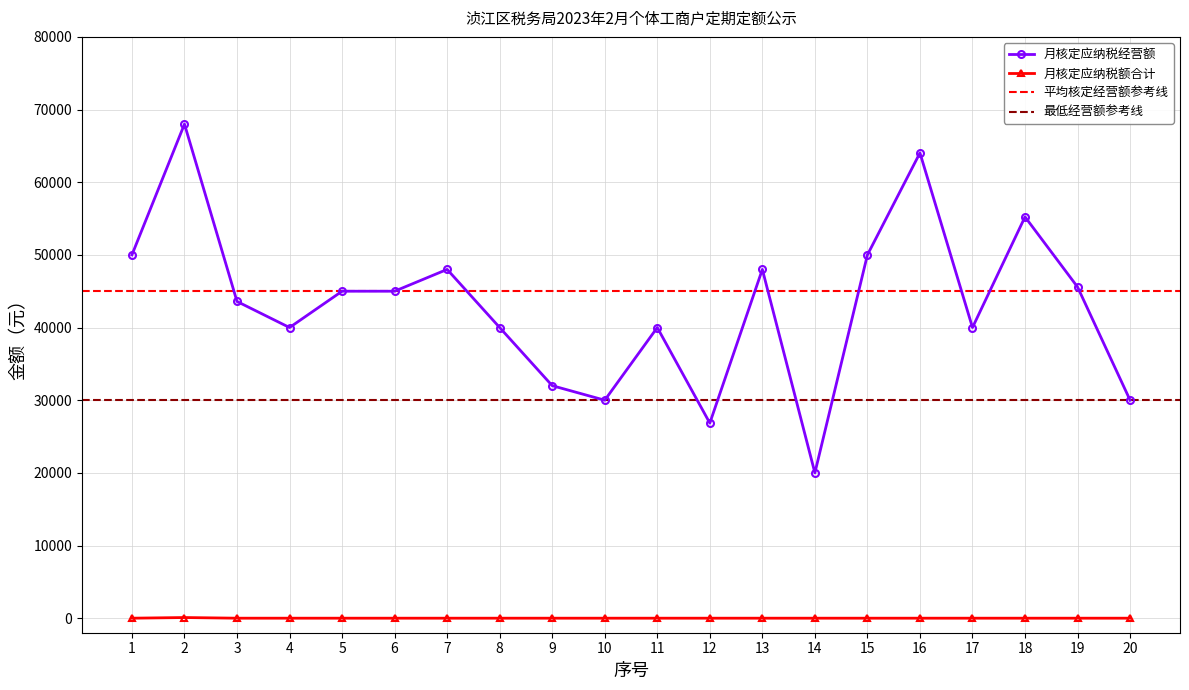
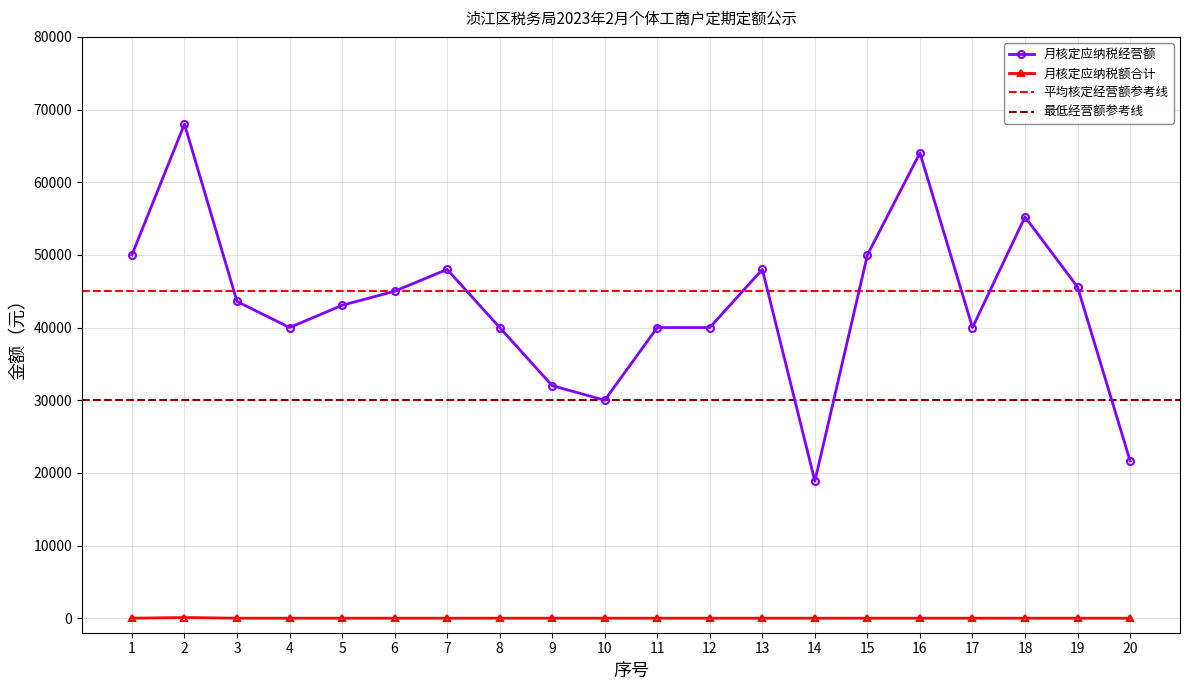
  {
    "月核定应纳税经营额": {
      "1": 50000,
      "2": 68000,
      "3": 44000,
      "4": 40000,
-     "5": 45000,
+     "5": 43000,
      "6": 45000,
      "7": 48000,
      "8": 40000,
      "9": 32000,
      "10": 30000,
      "11": 40000,
-     "12": 27000,
+     "12": 40000,
      "13": 48000,
-     "14": 20000,
+     "14": 19000,
      "15": 50000,
      "16": 64000,
      "17": 40000,
      "18": 55000,
      "19": 46000,
-     "20": 30000
+     "20": 22000
    },
    "月核定应纳税额合计": {
      "1": 0,
      "2": 0,
      "3": 0,
      "4": 0,
      "5": 0,
      "6": 0,
      "7": 0,
      "8": 0,
      "9": 0,
      "10": 0,
      "11": 0,
      "12": 0,
      "13": 0,
      "14": 0,
      "15": 0,
      "16": 0,
      "17": 0,
      "18": 0,
      "19": 0,
      "20": 0
    }
  }
